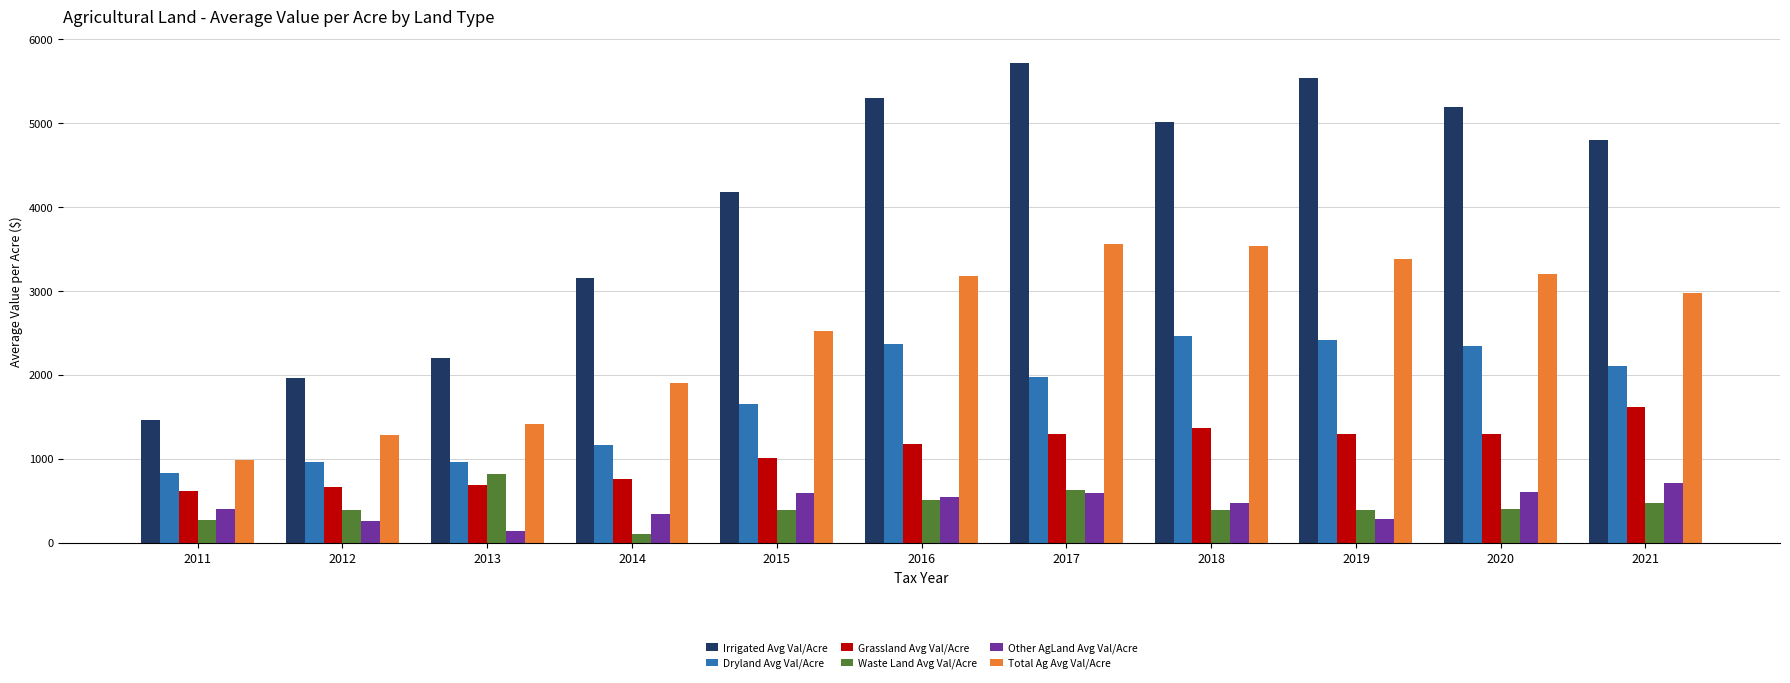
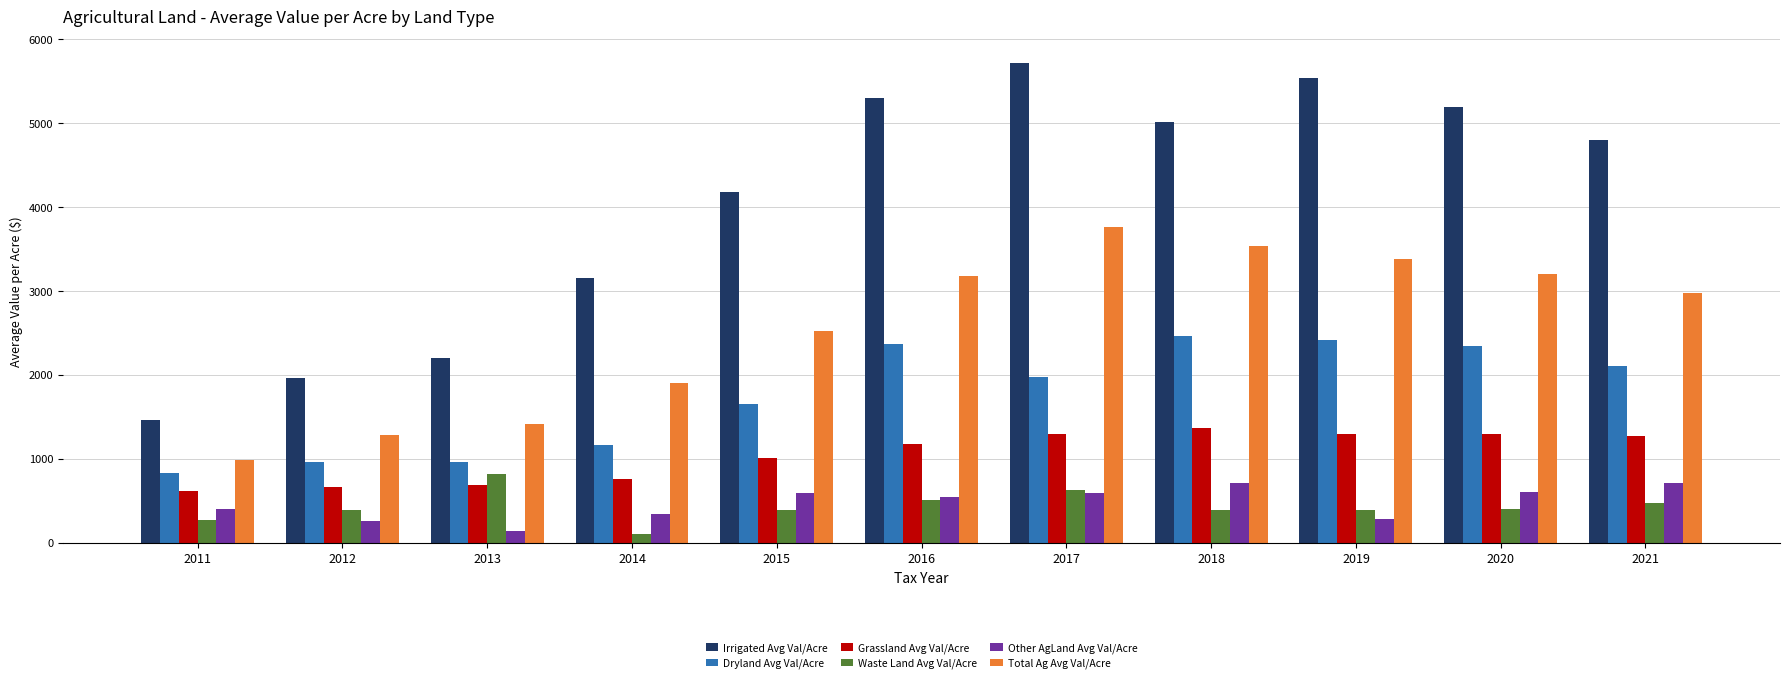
  {
    "Irrigated Avg Val/Acre": {
      "2011": 1500,
      "2012": 2000,
      "2013": 2200,
      "2014": 3200,
      "2015": 4200,
      "2016": 5300,
      "2017": 5700,
      "2018": 5000,
      "2019": 5500,
      "2020": 5200,
      "2021": 4800
    },
    "Dryland Avg Val/Acre": {
      "2011": 800,
      "2012": 1000,
      "2013": 1000,
      "2014": 1200,
      "2015": 1700,
      "2016": 2400,
      "2017": 2000,
      "2018": 2500,
      "2019": 2400,
      "2020": 2300,
      "2021": 2100
    },
    "Grassland Avg Val/Acre": {
      "2011": 600,
      "2012": 700,
      "2013": 700,
      "2014": 800,
      "2015": 1000,
      "2016": 1200,
      "2017": 1300,
      "2018": 1400,
      "2019": 1300,
      "2020": 1300,
-     "2021": 1600
+     "2021": 1300
    },
    "Waste Land Avg Val/Acre": {
      "2011": 300,
      "2012": 400,
      "2013": 800,
      "2014": 100,
      "2015": 400,
      "2016": 500,
      "2017": 600,
      "2018": 400,
      "2019": 400,
      "2020": 400,
      "2021": 500
    },
    "Other AgLand Avg Val/Acre": {
      "2011": 400,
      "2012": 300,
      "2013": 100,
      "2014": 300,
      "2015": 600,
      "2016": 500,
      "2017": 600,
-     "2018": 500,
+     "2018": 700,
      "2019": 300,
      "2020": 600,
      "2021": 700
    },
    "Total Ag Avg Val/Acre": {
      "2011": 1000,
      "2012": 1300,
      "2013": 1400,
      "2014": 1900,
      "2015": 2500,
      "2016": 3200,
-     "2017": 3600,
+     "2017": 3800,
      "2018": 3500,
      "2019": 3400,
      "2020": 3200,
      "2021": 3000
    }
  }
